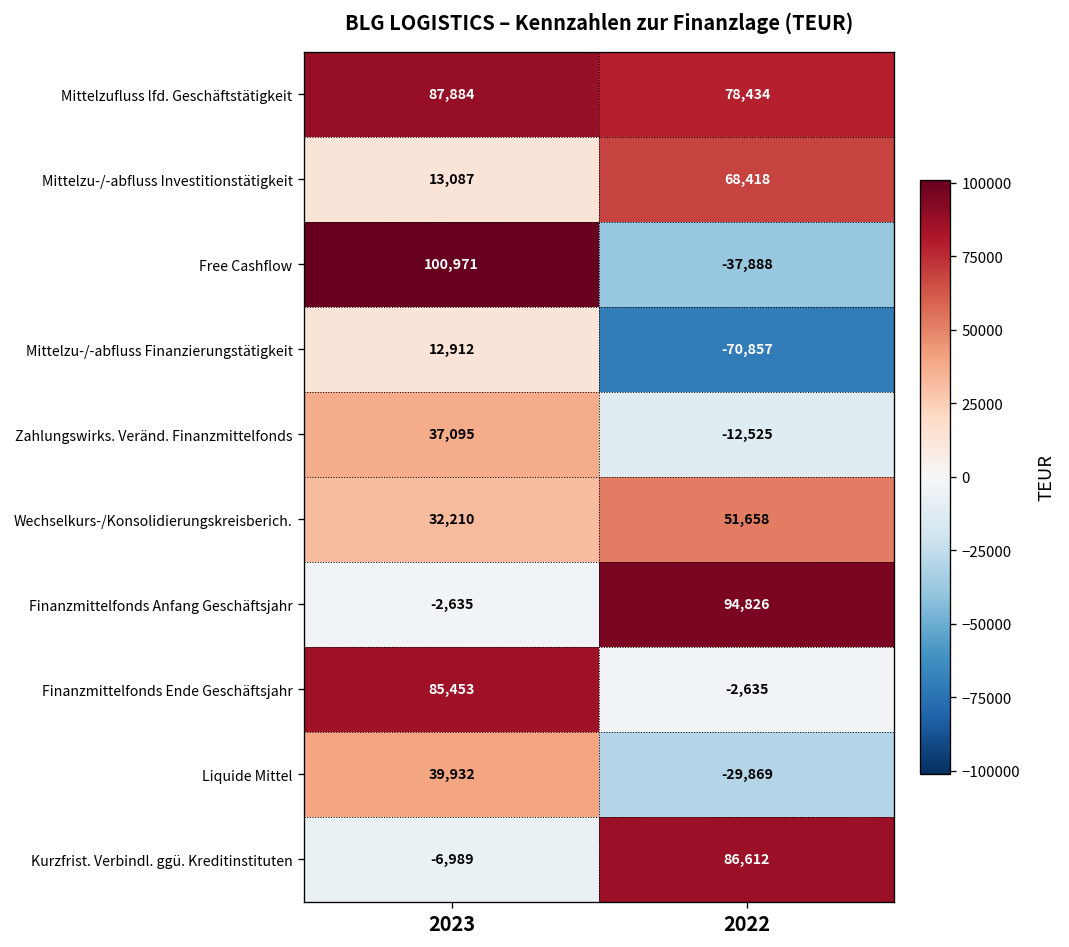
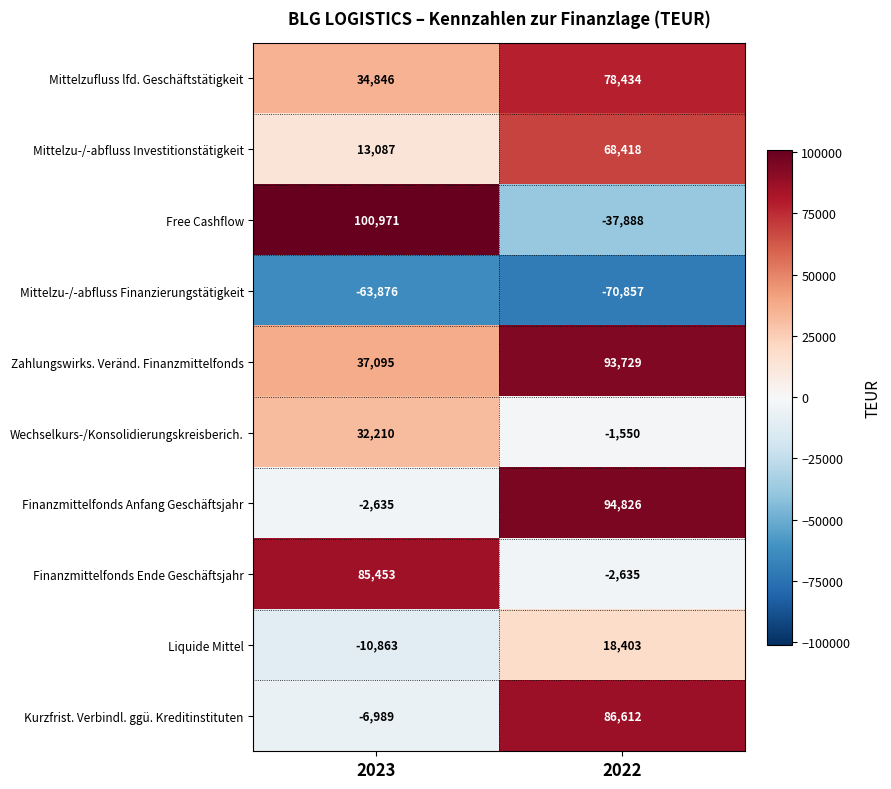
  {
    "Mittelzufluss lfd. Geschäftstätigkeit": {
-     "2023": "87,884",
+     "2023": "34,846",
      "2022": "78,434"
    },
    "Mittelzu-/-abfluss Investitionstätigkeit": {
      "2023": "13,087",
      "2022": "68,418"
    },
    "Free Cashflow": {
      "2023": "100,971",
      "2022": "-37,888"
    },
    "Mittelzu-/-abfluss Finanzierungstätigkeit": {
-     "2023": "12,912",
+     "2023": "-63,876",
      "2022": "-70,857"
    },
    "Zahlungswirks. Veränd. Finanzmittelfonds": {
      "2023": "37,095",
-     "2022": "-12,525"
+     "2022": "93,729"
    },
    "Wechselkurs-/Konsolidierungskreisberich.": {
      "2023": "32,210",
-     "2022": "51,658"
+     "2022": "-1,550"
    },
    "Finanzmittelfonds Anfang Geschäftsjahr": {
      "2023": "-2,635",
      "2022": "94,826"
    },
    "Finanzmittelfonds Ende Geschäftsjahr": {
      "2023": "85,453",
      "2022": "-2,635"
    },
    "Liquide Mittel": {
-     "2023": "39,932",
-     "2022": "-29,869"
+     "2023": "-10,863",
+     "2022": "18,403"
    },
    "Kurzfrist. Verbindl. ggü. Kreditinstituten": {
      "2023": "-6,989",
      "2022": "86,612"
    }
  }
